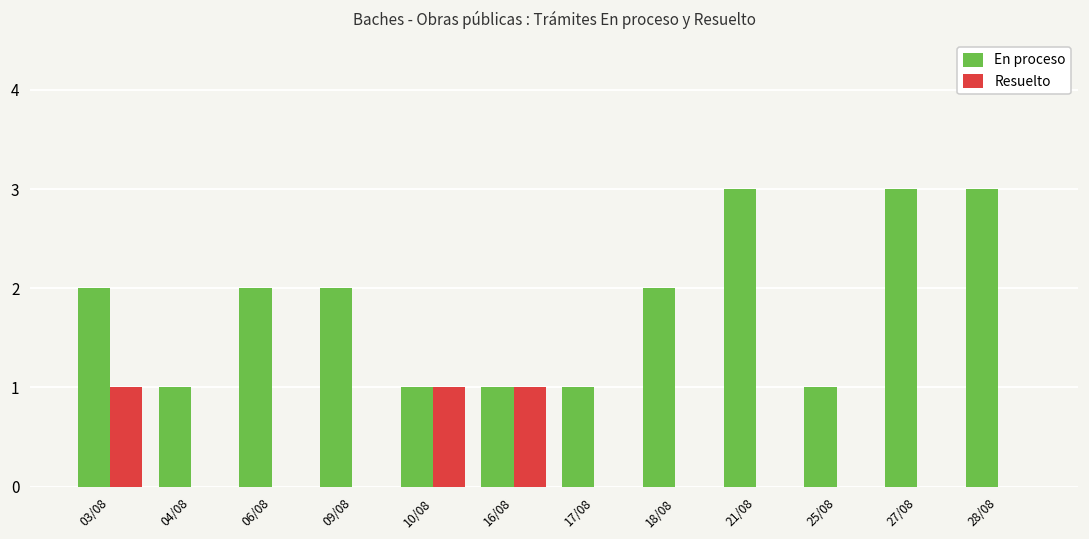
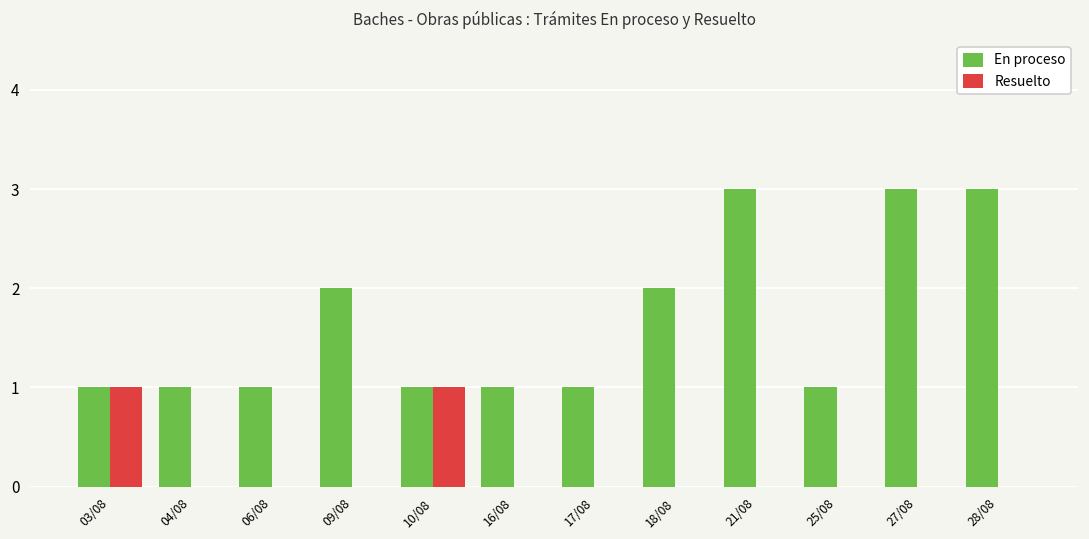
  {
    "En proceso": {
-     "03/08": 2,
+     "03/08": 1,
      "04/08": 1,
-     "06/08": 2,
+     "06/08": 1,
      "09/08": 2,
      "10/08": 1,
      "16/08": 1,
      "17/08": 1,
      "18/08": 2,
      "21/08": 3,
      "25/08": 1,
      "27/08": 3,
      "28/08": 3
    },
    "Resuelto": {
      "03/08": 1,
      "04/08": 0,
      "06/08": 0,
      "09/08": 0,
      "10/08": 1,
-     "16/08": 1,
+     "16/08": 0,
      "17/08": 0,
      "18/08": 0,
      "21/08": 0,
      "25/08": 0,
      "27/08": 0,
      "28/08": 0
    }
  }
